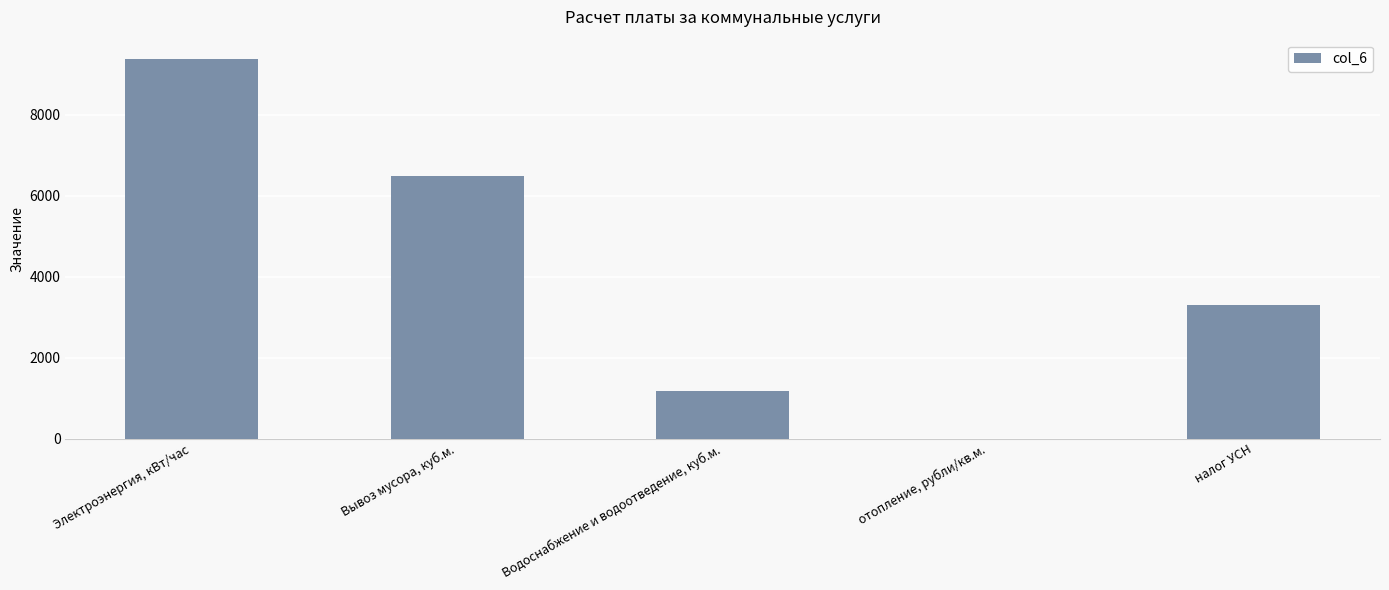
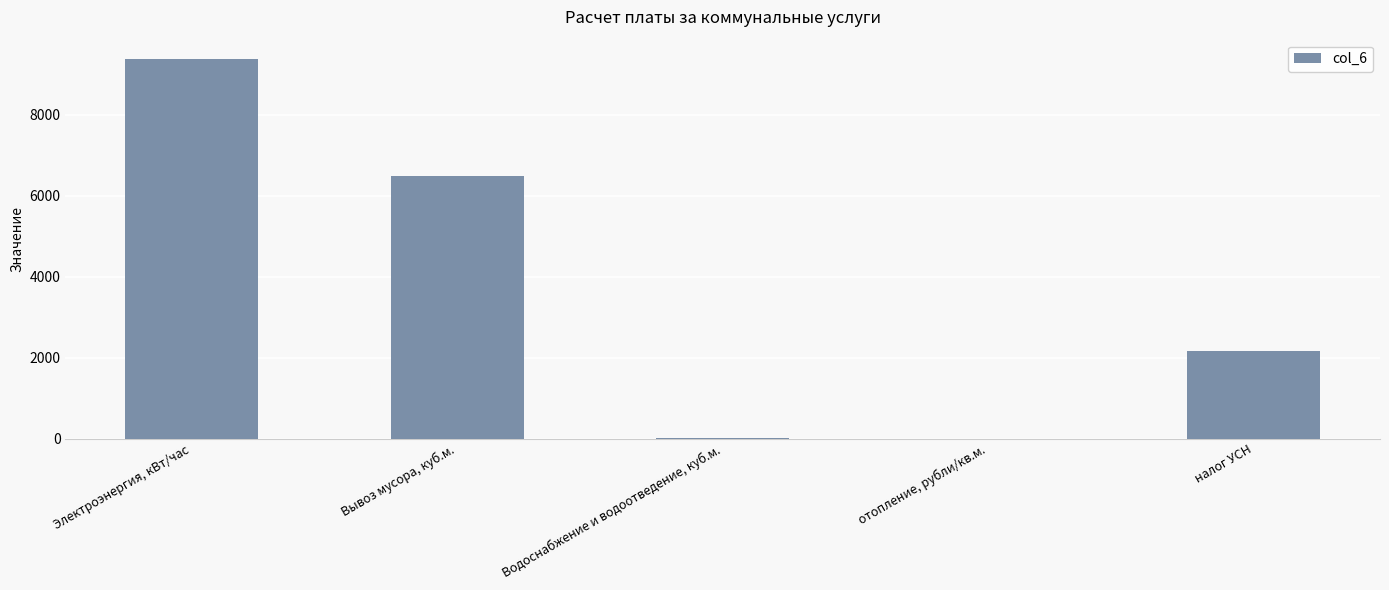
  {
    "Электроэнергия, кВт/час": 9400,
    "Вывоз мусора, куб.м.": 6500,
-   "Водоснабжение и водоотведение, куб.м.": 1200,
+   "Водоснабжение и водоотведение, куб.м.": 0,
    "отопление, рубли/кв.м.": 0,
-   "налог УСН": 3300
+   "налог УСН": 2200
  }
